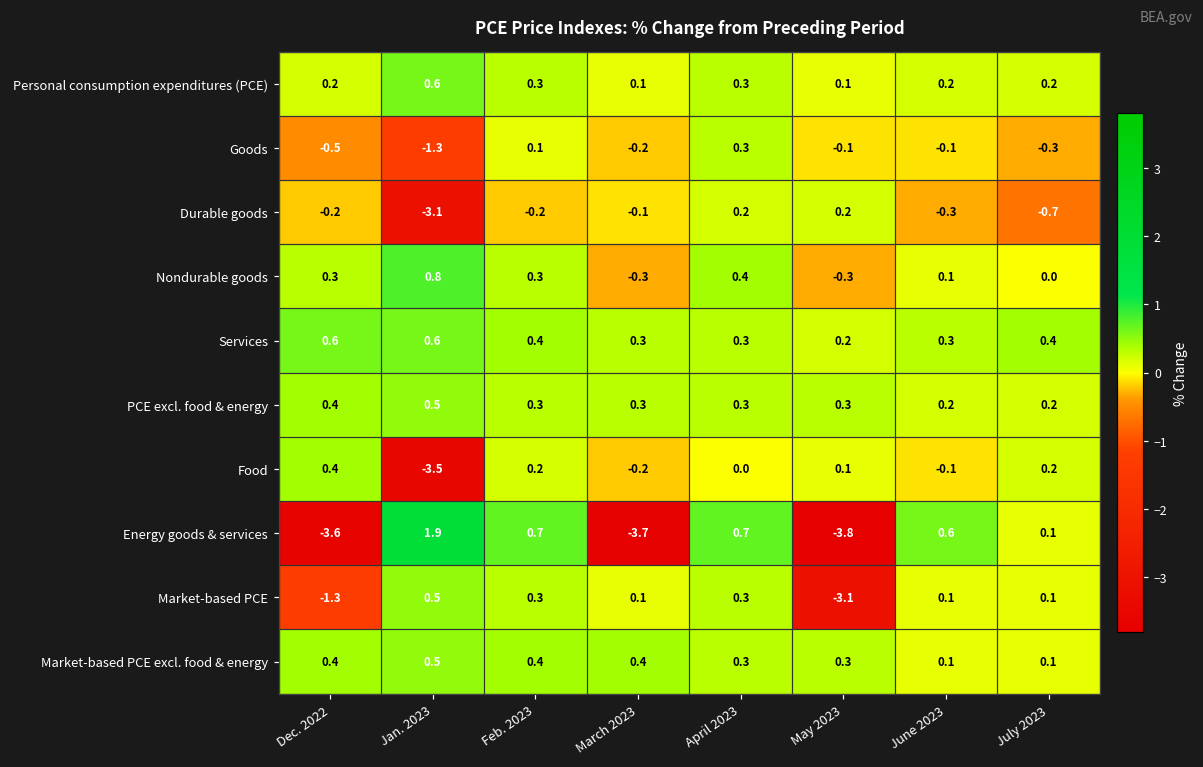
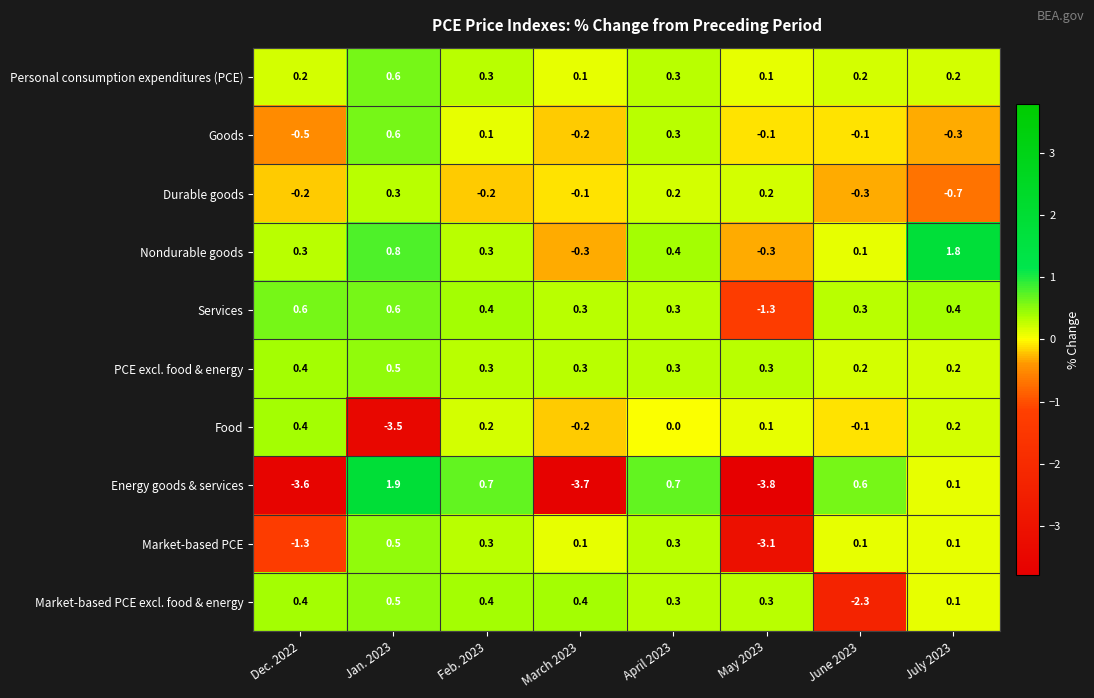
  {
    "Personal consumption expenditures (PCE)": {
      "Dec. 2022": 0.2,
      "Jan. 2023": 0.6,
      "Feb. 2023": 0.3,
      "March 2023": 0.1,
      "April 2023": 0.3,
      "May 2023": 0.1,
      "June 2023": 0.2,
      "July 2023": 0.2
    },
    "Goods": {
      "Dec. 2022": -0.5,
-     "Jan. 2023": -1.3,
+     "Jan. 2023": 0.6,
      "Feb. 2023": 0.1,
      "March 2023": -0.2,
      "April 2023": 0.3,
      "May 2023": -0.1,
      "June 2023": -0.1,
      "July 2023": -0.3
    },
    "Durable goods": {
      "Dec. 2022": -0.2,
-     "Jan. 2023": -3.1,
+     "Jan. 2023": 0.3,
      "Feb. 2023": -0.2,
      "March 2023": -0.1,
      "April 2023": 0.2,
      "May 2023": 0.2,
      "June 2023": -0.3,
      "July 2023": -0.7
    },
    "Nondurable goods": {
      "Dec. 2022": 0.3,
      "Jan. 2023": 0.8,
      "Feb. 2023": 0.3,
      "March 2023": -0.3,
      "April 2023": 0.4,
      "May 2023": -0.3,
      "June 2023": 0.1,
-     "July 2023": 0.0
+     "July 2023": 1.8
    },
    "Services": {
      "Dec. 2022": 0.6,
      "Jan. 2023": 0.6,
      "Feb. 2023": 0.4,
      "March 2023": 0.3,
      "April 2023": 0.3,
-     "May 2023": 0.2,
+     "May 2023": -1.3,
      "June 2023": 0.3,
      "July 2023": 0.4
    },
    "PCE excl. food & energy": {
      "Dec. 2022": 0.4,
      "Jan. 2023": 0.5,
      "Feb. 2023": 0.3,
      "March 2023": 0.3,
      "April 2023": 0.3,
      "May 2023": 0.3,
      "June 2023": 0.2,
      "July 2023": 0.2
    },
    "Food": {
      "Dec. 2022": 0.4,
      "Jan. 2023": -3.5,
      "Feb. 2023": 0.2,
      "March 2023": -0.2,
      "April 2023": 0.0,
      "May 2023": 0.1,
      "June 2023": -0.1,
      "July 2023": 0.2
    },
    "Energy goods & services": {
      "Dec. 2022": -3.6,
      "Jan. 2023": 1.9,
      "Feb. 2023": 0.7,
      "March 2023": -3.7,
      "April 2023": 0.7,
      "May 2023": -3.8,
      "June 2023": 0.6,
      "July 2023": 0.1
    },
    "Market-based PCE": {
      "Dec. 2022": -1.3,
      "Jan. 2023": 0.5,
      "Feb. 2023": 0.3,
      "March 2023": 0.1,
      "April 2023": 0.3,
      "May 2023": -3.1,
      "June 2023": 0.1,
      "July 2023": 0.1
    },
    "Market-based PCE excl. food & energy": {
      "Dec. 2022": 0.4,
      "Jan. 2023": 0.5,
      "Feb. 2023": 0.4,
      "March 2023": 0.4,
      "April 2023": 0.3,
      "May 2023": 0.3,
-     "June 2023": 0.1,
+     "June 2023": -2.3,
      "July 2023": 0.1
    }
  }
